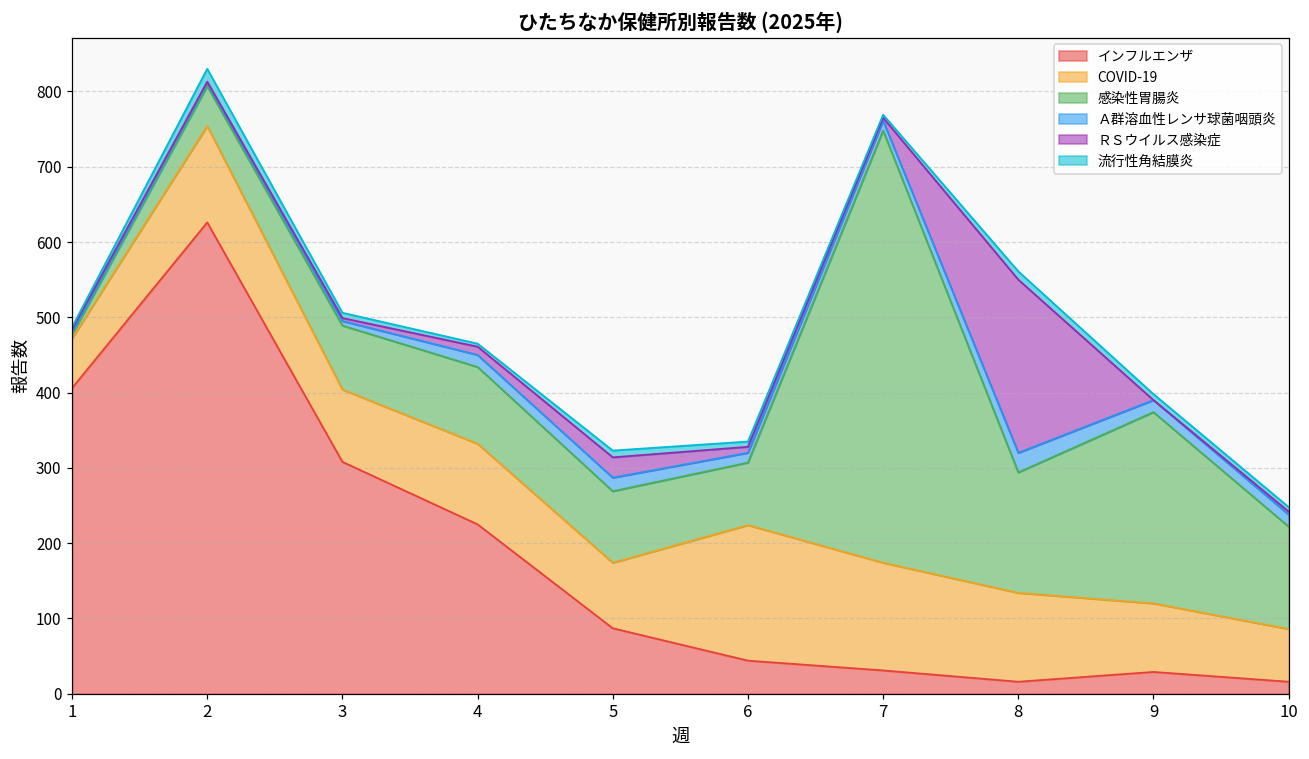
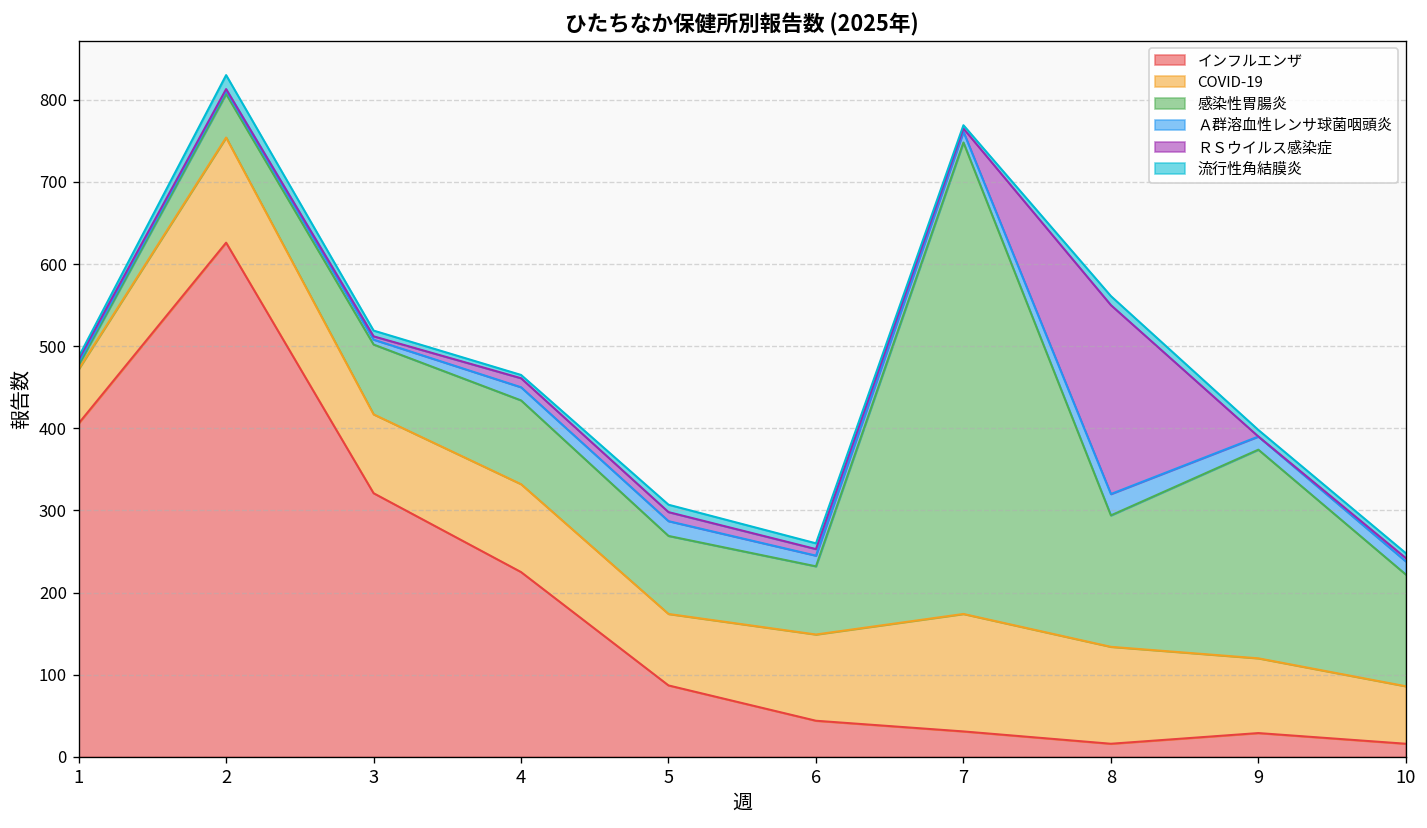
  {
    "インフルエンザ": {
      "1": 410,
      "2": 630,
-     "3": 310,
+     "3": 320,
      "4": 230,
      "5": 90,
      "6": 40,
      "7": 30,
      "8": 20,
      "9": 30,
      "10": 20
    },
    "COVID-19": {
      "1": 70,
      "2": 130,
      "3": 100,
      "4": 110,
      "5": 90,
-     "6": 180,
+     "6": 110,
      "7": 140,
      "8": 120,
      "9": 90,
      "10": 70
    },
    "感染性胃腸炎": {
      "2": 50,
      "3": 90,
      "4": 100,
      "5": 100,
      "6": 80,
      "7": 570,
      "8": 160,
      "9": 250,
      "10": 140
    },
    "ＲＳウイルス感染症": {
      "3": 0,
      "4": 10,
-     "5": 30,
+     "5": 10,
      "6": 10,
      "7": 0,
      "8": 230,
      "10": 0
    }
  }
